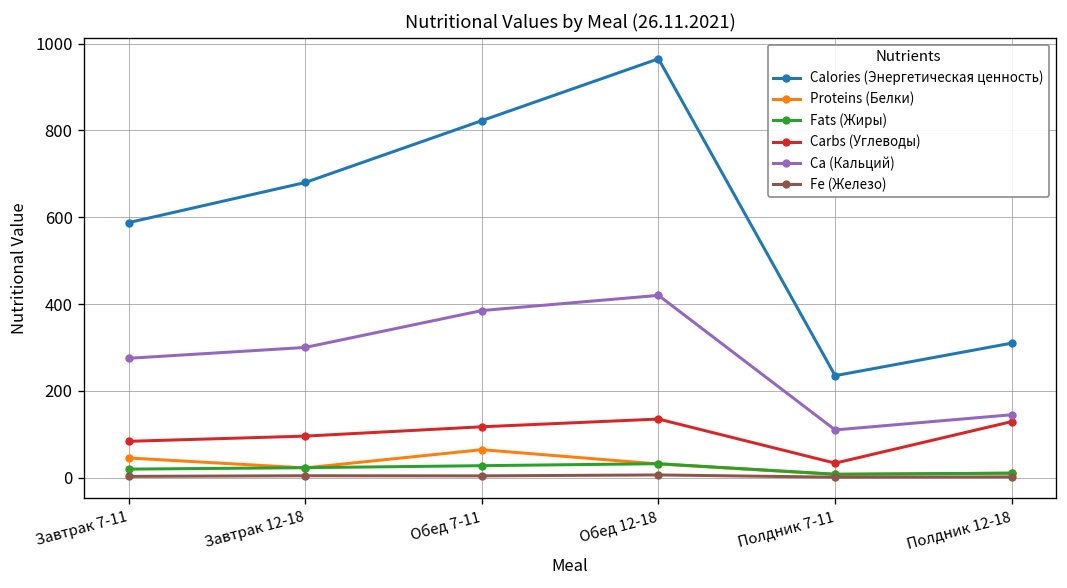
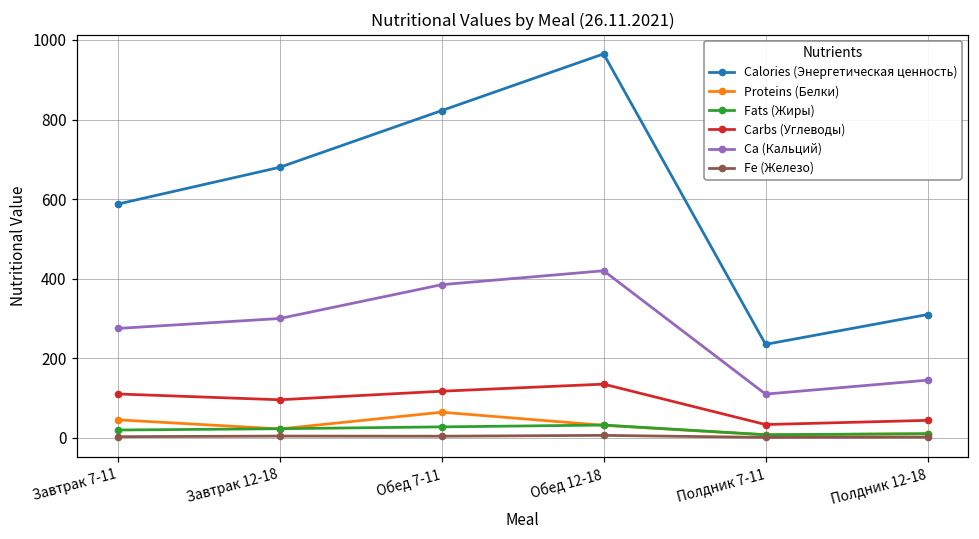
  {
    "Calories (Энергетическая ценность)": {
      "Завтрак 7-11": 590,
      "Завтрак 12-18": 680,
      "Обед 7-11": 820,
      "Обед 12-18": 970,
      "Полдник 7-11": 240,
      "Полдник 12-18": 310
    },
    "Proteins (Белки)": {
      "Завтрак 7-11": 50,
      "Обед 7-11": 60
    },
    "Fats (Жиры)": {
      "Завтрак 7-11": 20,
      "Обед 7-11": 30
    },
    "Carbs (Углеводы)": {
-     "Завтрак 7-11": 80,
+     "Завтрак 7-11": 110,
      "Завтрак 12-18": 100,
      "Обед 7-11": 120,
      "Обед 12-18": 140,
      "Полдник 7-11": 30,
-     "Полдник 12-18": 130
+     "Полдник 12-18": 40
    },
    "Ca (Кальций)": {
      "Завтрак 7-11": 280,
      "Завтрак 12-18": 300,
      "Обед 7-11": 390,
      "Обед 12-18": 420,
      "Полдник 7-11": 110,
      "Полдник 12-18": 150
    },
    "Fe (Железо)": {
      "Завтрак 7-11": 0,
      "Завтрак 12-18": 0,
      "Обед 7-11": 0,
      "Обед 12-18": 10,
      "Полдник 12-18": 0
    }
  }
